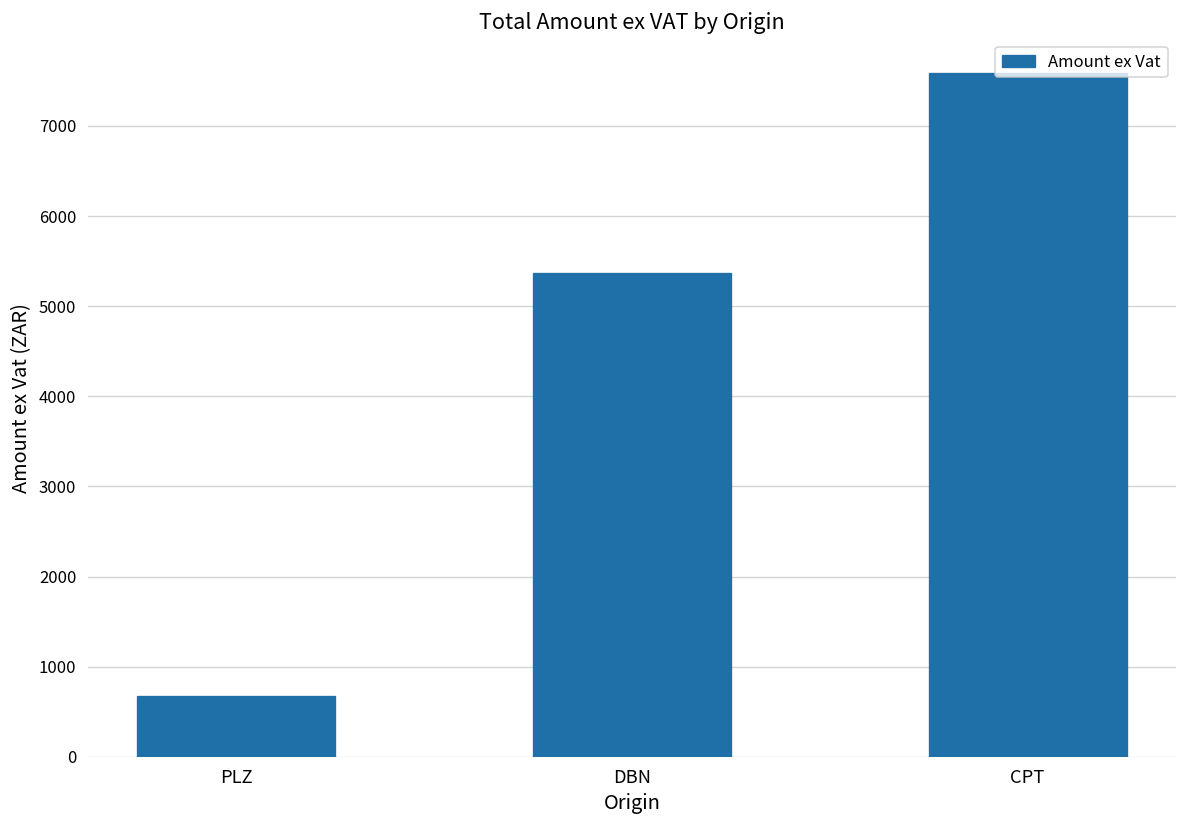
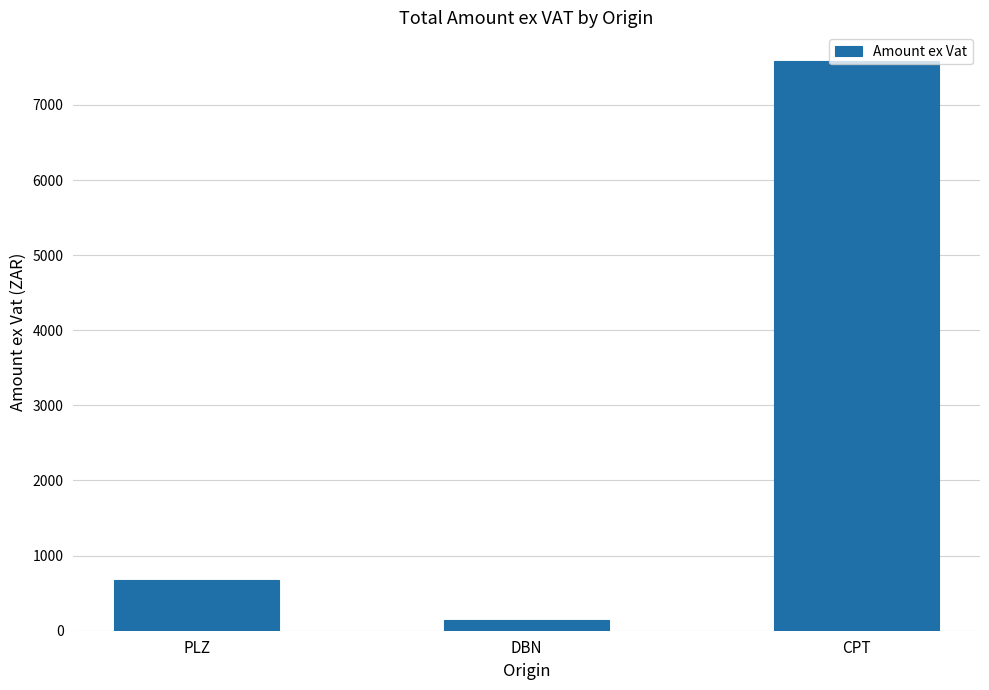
  {
    "PLZ": 700,
-   "DBN": 5400
+   "DBN": 100
  }
